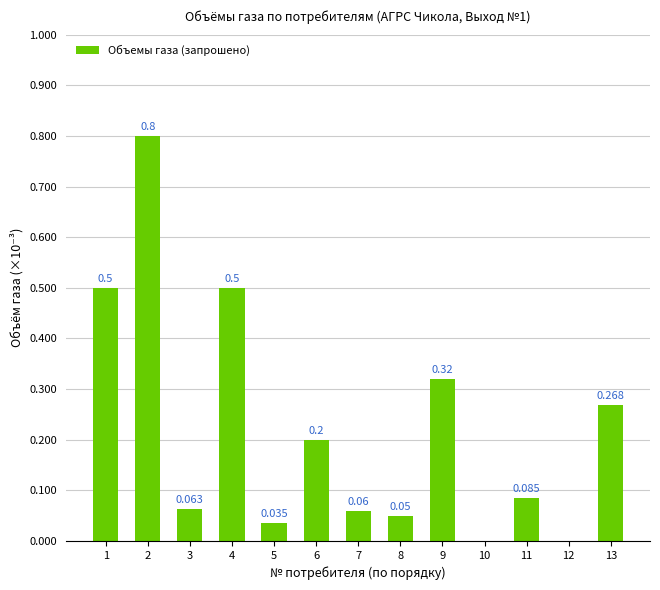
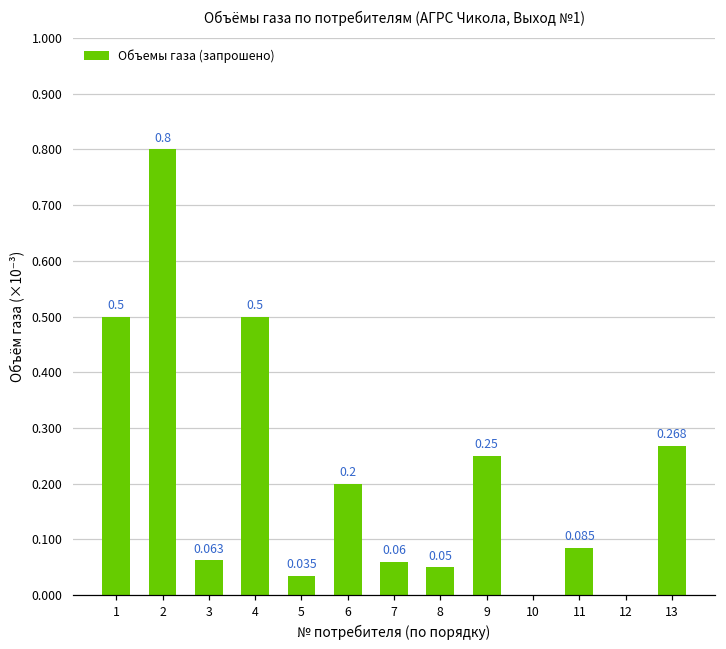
  {
    "1": 0.5,
    "2": 0.8,
    "3": 0.063,
    "4": 0.5,
    "5": 0.035,
    "6": 0.2,
    "7": 0.06,
    "8": 0.05,
-   "9": 0.32,
+   "9": 0.25,
    "11": 0.085,
    "13": 0.268
  }
